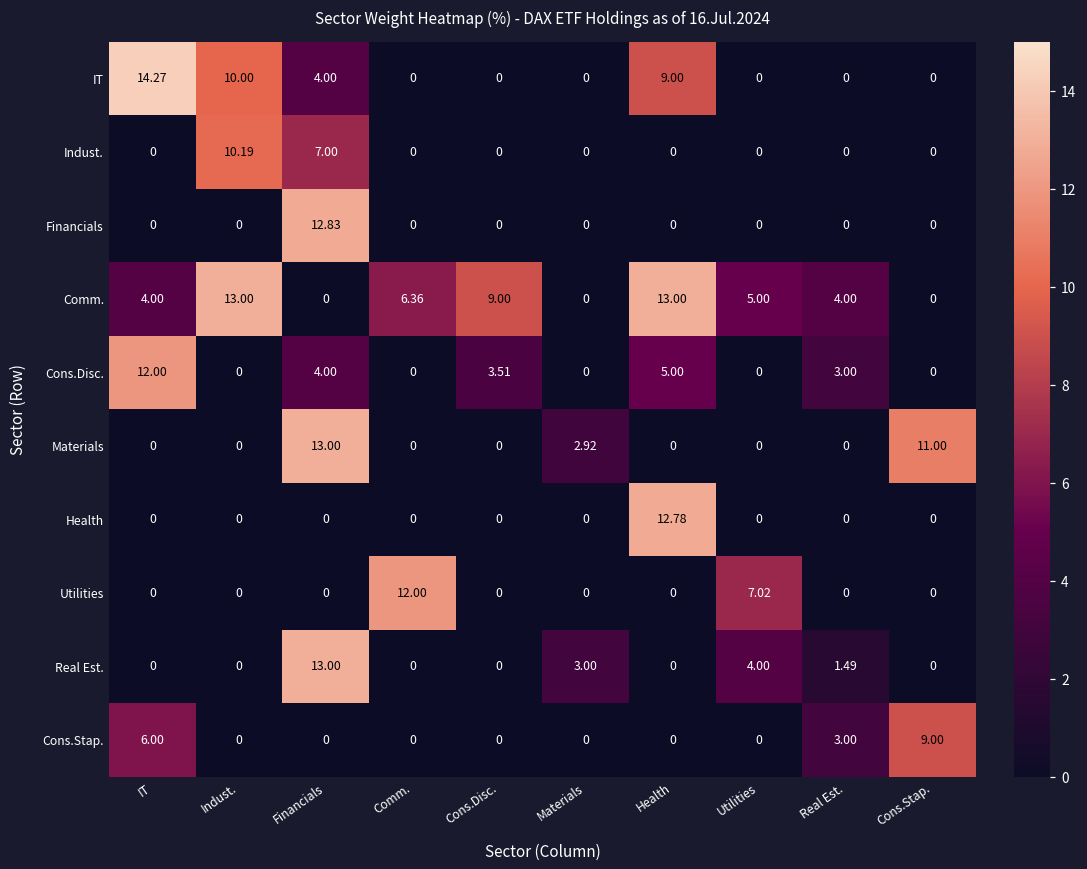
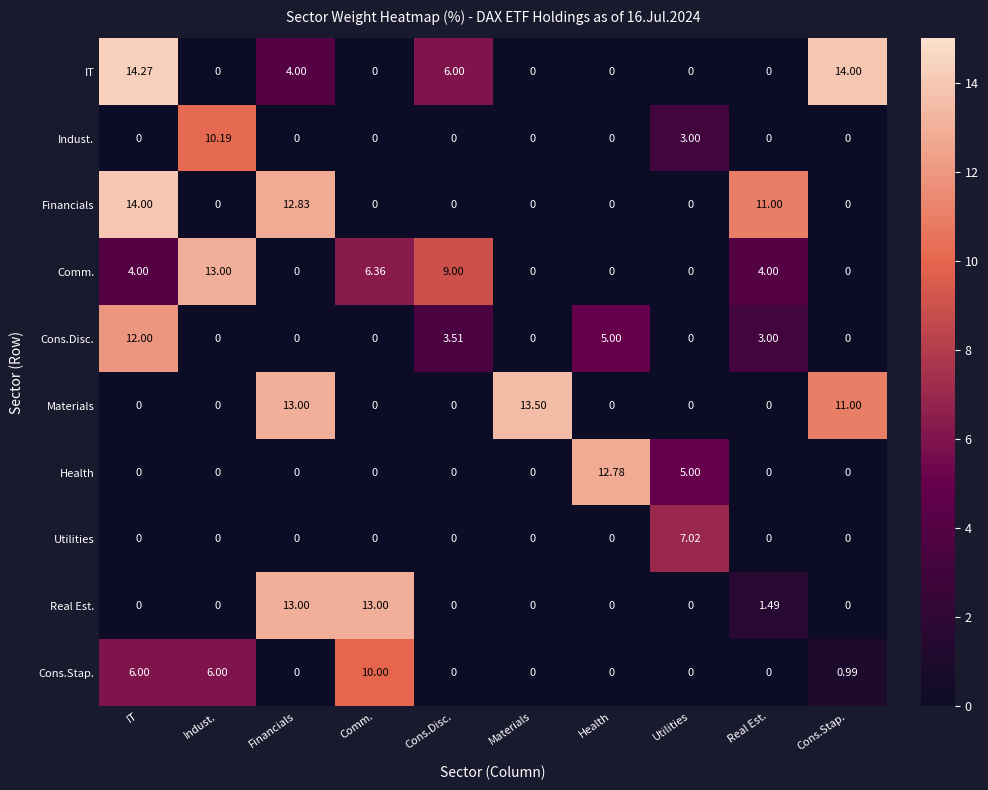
  {
    "IT": {
      "IT": 14.27,
-     "Indust.": 10.00,
+     "Indust.": 0,
      "Financials": 4.00,
      "Comm.": 0,
-     "Cons.Disc.": 0,
+     "Cons.Disc.": 6.00,
      "Materials": 0,
-     "Health": 9.00,
+     "Health": 0,
      "Utilities": 0,
      "Real Est.": 0,
-     "Cons.Stap.": 0
+     "Cons.Stap.": 14.00
    },
    "Indust.": {
      "IT": 0,
      "Indust.": 10.19,
-     "Financials": 7.00,
+     "Financials": 0,
      "Comm.": 0,
      "Cons.Disc.": 0,
      "Materials": 0,
      "Health": 0,
-     "Utilities": 0,
+     "Utilities": 3.00,
      "Real Est.": 0,
      "Cons.Stap.": 0
    },
    "Financials": {
-     "IT": 0,
+     "IT": 14.00,
      "Indust.": 0,
      "Financials": 12.83,
      "Comm.": 0,
      "Cons.Disc.": 0,
      "Materials": 0,
      "Health": 0,
      "Utilities": 0,
-     "Real Est.": 0,
+     "Real Est.": 11.00,
      "Cons.Stap.": 0
    },
    "Comm.": {
      "IT": 4.00,
      "Indust.": 13.00,
      "Financials": 0,
      "Comm.": 6.36,
      "Cons.Disc.": 9.00,
      "Materials": 0,
-     "Health": 13.00,
-     "Utilities": 5.00,
+     "Health": 0,
+     "Utilities": 0,
      "Real Est.": 4.00,
      "Cons.Stap.": 0
    },
    "Cons.Disc.": {
      "IT": 12.00,
      "Indust.": 0,
-     "Financials": 4.00,
+     "Financials": 0,
      "Comm.": 0,
      "Cons.Disc.": 3.51,
      "Materials": 0,
      "Health": 5.00,
      "Utilities": 0,
      "Real Est.": 3.00,
      "Cons.Stap.": 0
    },
    "Materials": {
      "IT": 0,
      "Indust.": 0,
      "Financials": 13.00,
      "Comm.": 0,
      "Cons.Disc.": 0,
-     "Materials": 2.92,
+     "Materials": 13.50,
      "Health": 0,
      "Utilities": 0,
      "Real Est.": 0,
      "Cons.Stap.": 11.00
    },
    "Health": {
      "IT": 0,
      "Indust.": 0,
      "Financials": 0,
      "Comm.": 0,
      "Cons.Disc.": 0,
      "Materials": 0,
      "Health": 12.78,
-     "Utilities": 0,
+     "Utilities": 5.00,
      "Real Est.": 0,
      "Cons.Stap.": 0
    },
    "Utilities": {
      "IT": 0,
      "Indust.": 0,
      "Financials": 0,
-     "Comm.": 12.00,
+     "Comm.": 0,
      "Cons.Disc.": 0,
      "Materials": 0,
      "Health": 0,
      "Utilities": 7.02,
      "Real Est.": 0,
      "Cons.Stap.": 0
    },
    "Real Est.": {
      "IT": 0,
      "Indust.": 0,
      "Financials": 13.00,
-     "Comm.": 0,
+     "Comm.": 13.00,
      "Cons.Disc.": 0,
-     "Materials": 3.00,
+     "Materials": 0,
      "Health": 0,
-     "Utilities": 4.00,
+     "Utilities": 0,
      "Real Est.": 1.49,
      "Cons.Stap.": 0
    },
    "Cons.Stap.": {
      "IT": 6.00,
-     "Indust.": 0,
+     "Indust.": 6.00,
      "Financials": 0,
-     "Comm.": 0,
+     "Comm.": 10.00,
      "Cons.Disc.": 0,
      "Materials": 0,
      "Health": 0,
      "Utilities": 0,
-     "Real Est.": 3.00,
-     "Cons.Stap.": 9.00
+     "Real Est.": 0,
+     "Cons.Stap.": 0.99
    }
  }
